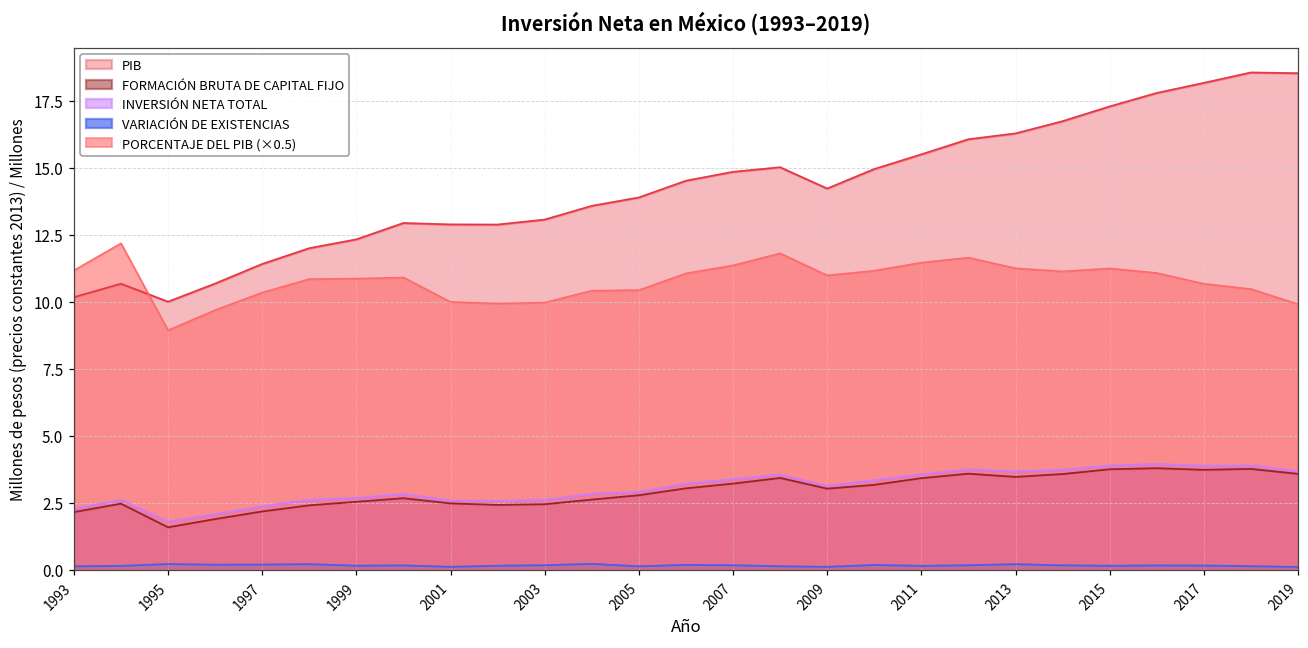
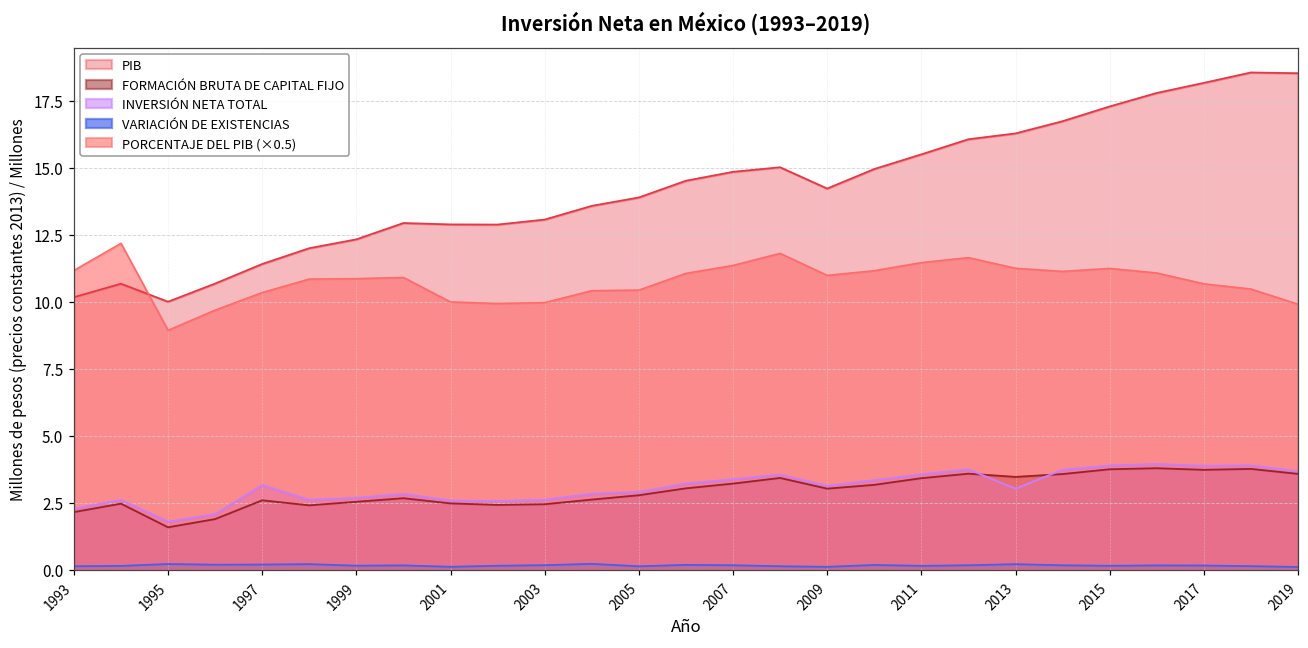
  {
    "FORMACIÓN BRUTA DE CAPITAL FIJO": {
      "1993": 2.1,
      "1995": 1.6,
-     "1997": 2.2,
+     "1997": 2.6,
      "1999": 2.5,
      "2001": 2.5,
      "2003": 2.4,
      "2005": 2.8,
      "2007": 3.2,
      "2009": 3.0,
      "2011": 3.4,
      "2013": 3.5,
      "2015": 3.7,
      "2017": 3.7
    },
    "INVERSIÓN NETA TOTAL": {
      "1993": 2.3,
      "1995": 1.8,
-     "1997": 2.4,
+     "1997": 3.2,
      "1999": 2.7,
      "2001": 2.6,
      "2003": 2.6,
      "2005": 2.9,
      "2007": 3.4,
      "2009": 3.1,
      "2011": 3.6,
-     "2013": 3.7,
+     "2013": 3.0,
      "2015": 3.9,
      "2017": 3.9
    },
    "VARIACIÓN DE EXISTENCIAS": {
      "1993": 0.1,
      "1995": 0.2,
      "1997": 0.2,
      "1999": 0.1,
      "2001": 0.1,
      "2003": 0.2,
      "2005": 0.1,
      "2007": 0.2,
      "2009": 0.1,
      "2011": 0.1,
      "2013": 0.2,
      "2015": 0.1,
      "2017": 0.2,
      "2019": 0.1
    }
  }
